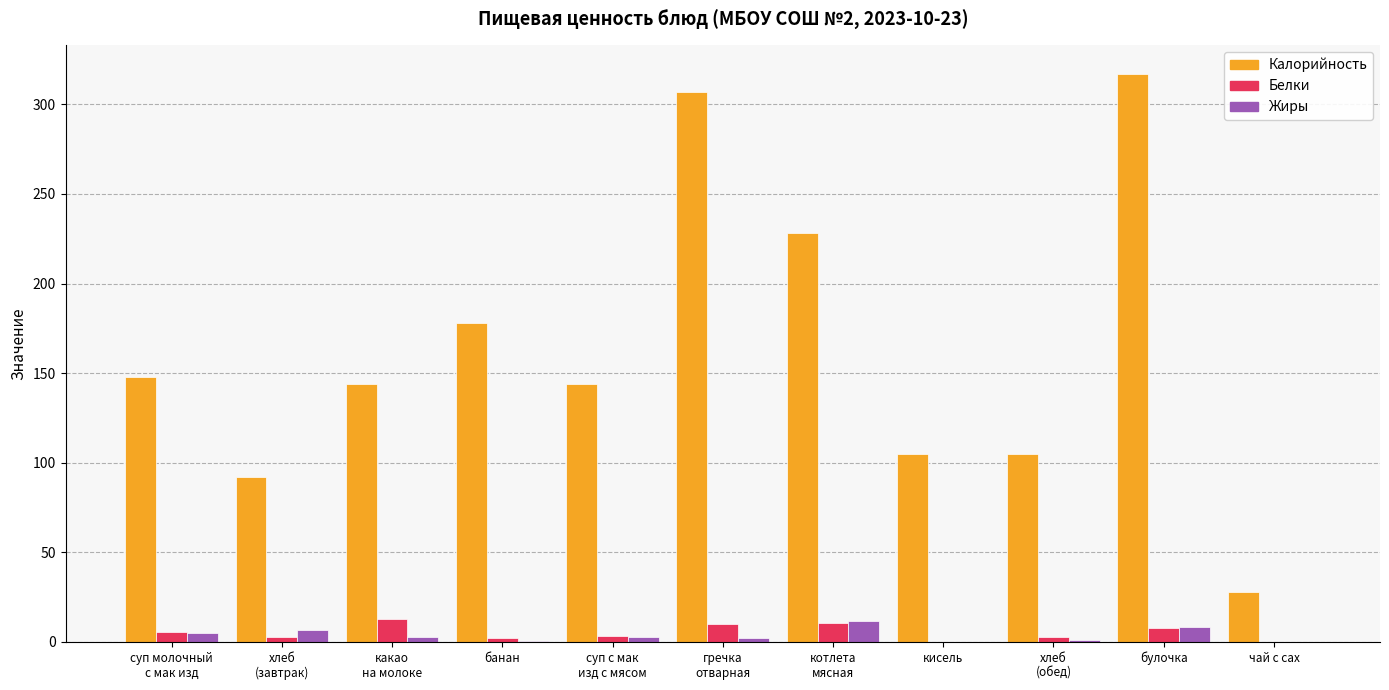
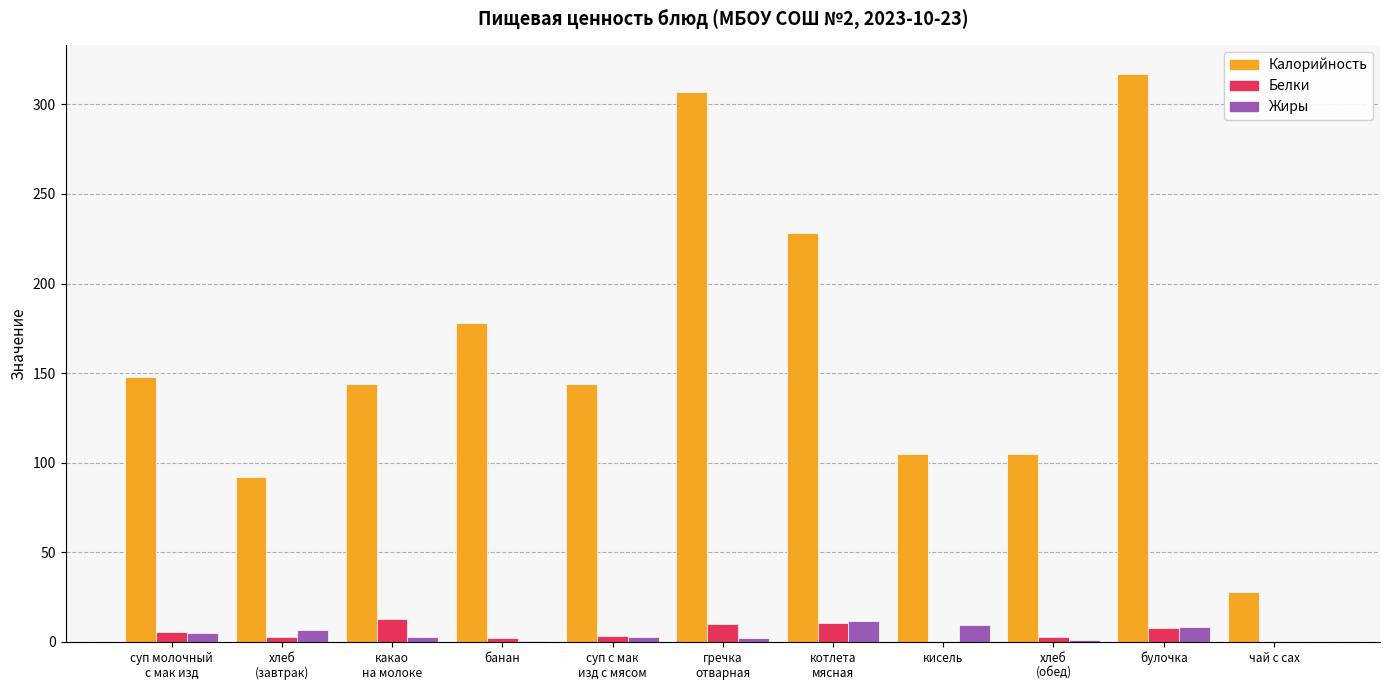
  {
    "Калорийность": {
      "суп молочный с мак изд": 148,
      "хлеб (завтрак)": 92,
      "какао на молоке": 144,
      "банан": 178,
      "суп с мак изд с мясом": 144,
      "гречка отварная": 307,
      "котлета мясная": 228,
      "кисель": 105,
      "хлеб (обед)": 105,
      "булочка": 317,
      "чай с сах": 28
    },
    "Белки": {
      "суп молочный с мак изд": 6,
      "хлеб (завтрак)": 3,
      "какао на молоке": 13,
      "банан": 2,
      "суп с мак изд с мясом": 3,
      "гречка отварная": 10,
      "котлета мясная": 11,
      "кисель": 0,
      "хлеб (обед)": 3,
      "булочка": 8
    },
    "Жиры": {
      "суп молочный с мак изд": 5,
      "хлеб (завтрак)": 7,
      "какао на молоке": 3,
      "суп с мак изд с мясом": 3,
      "гречка отварная": 2,
      "котлета мясная": 12,
-     "кисель": 0,
+     "кисель": 9,
      "булочка": 8,
      "чай с сах": 0
    }
  }
